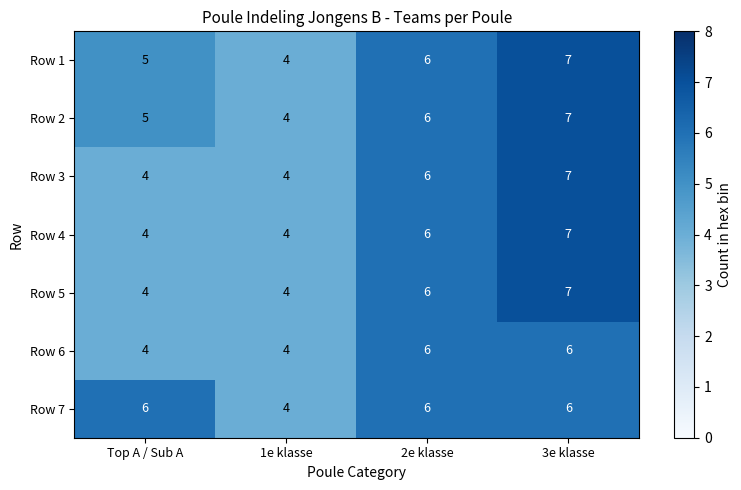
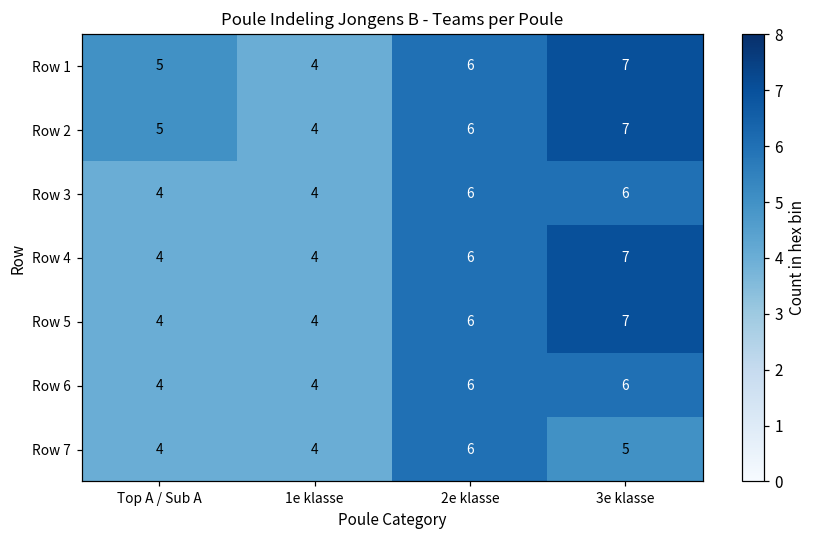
  {
    "Row 1": {
      "Top A / Sub A": 5,
      "1e klasse": 4,
      "2e klasse": 6,
      "3e klasse": 7
    },
    "Row 2": {
      "Top A / Sub A": 5,
      "1e klasse": 4,
      "2e klasse": 6,
      "3e klasse": 7
    },
    "Row 3": {
      "Top A / Sub A": 4,
      "1e klasse": 4,
      "2e klasse": 6,
-     "3e klasse": 7
+     "3e klasse": 6
    },
    "Row 4": {
      "Top A / Sub A": 4,
      "1e klasse": 4,
      "2e klasse": 6,
      "3e klasse": 7
    },
    "Row 5": {
      "Top A / Sub A": 4,
      "1e klasse": 4,
      "2e klasse": 6,
      "3e klasse": 7
    },
    "Row 6": {
      "Top A / Sub A": 4,
      "1e klasse": 4,
      "2e klasse": 6,
      "3e klasse": 6
    },
    "Row 7": {
-     "Top A / Sub A": 6,
+     "Top A / Sub A": 4,
      "1e klasse": 4,
      "2e klasse": 6,
-     "3e klasse": 6
+     "3e klasse": 5
    }
  }
